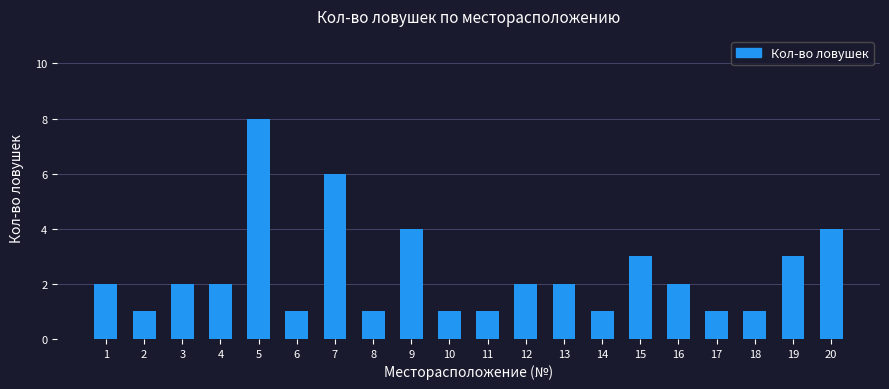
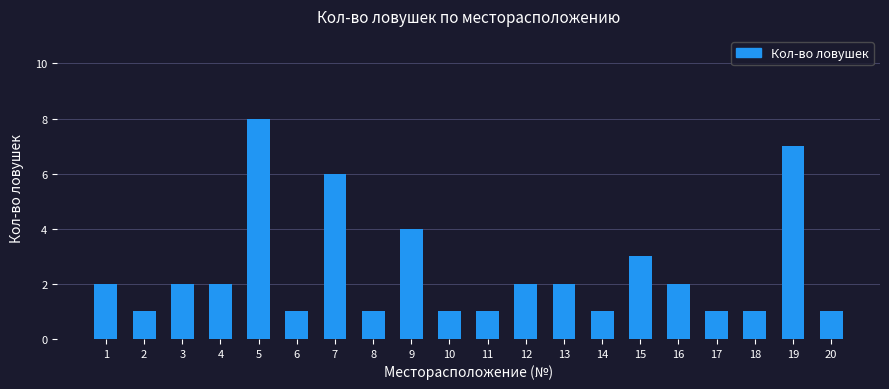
  {
    "1": 2,
    "2": 1,
    "3": 2,
    "4": 2,
    "5": 8,
    "6": 1,
    "7": 6,
    "8": 1,
    "9": 4,
    "10": 1,
    "11": 1,
    "12": 2,
    "13": 2,
    "14": 1,
    "15": 3,
    "16": 2,
    "17": 1,
    "18": 1,
-   "19": 3,
-   "20": 4
+   "19": 7,
+   "20": 1
  }
